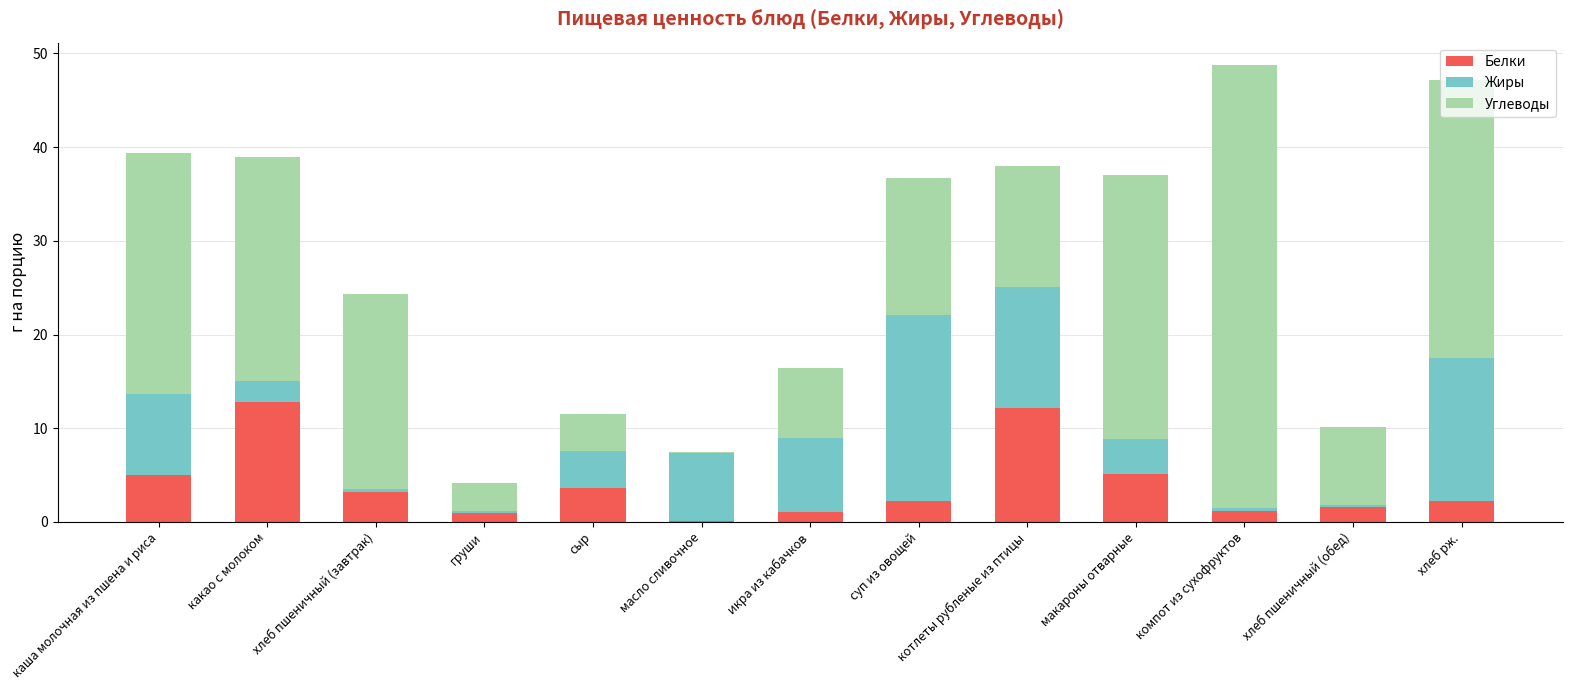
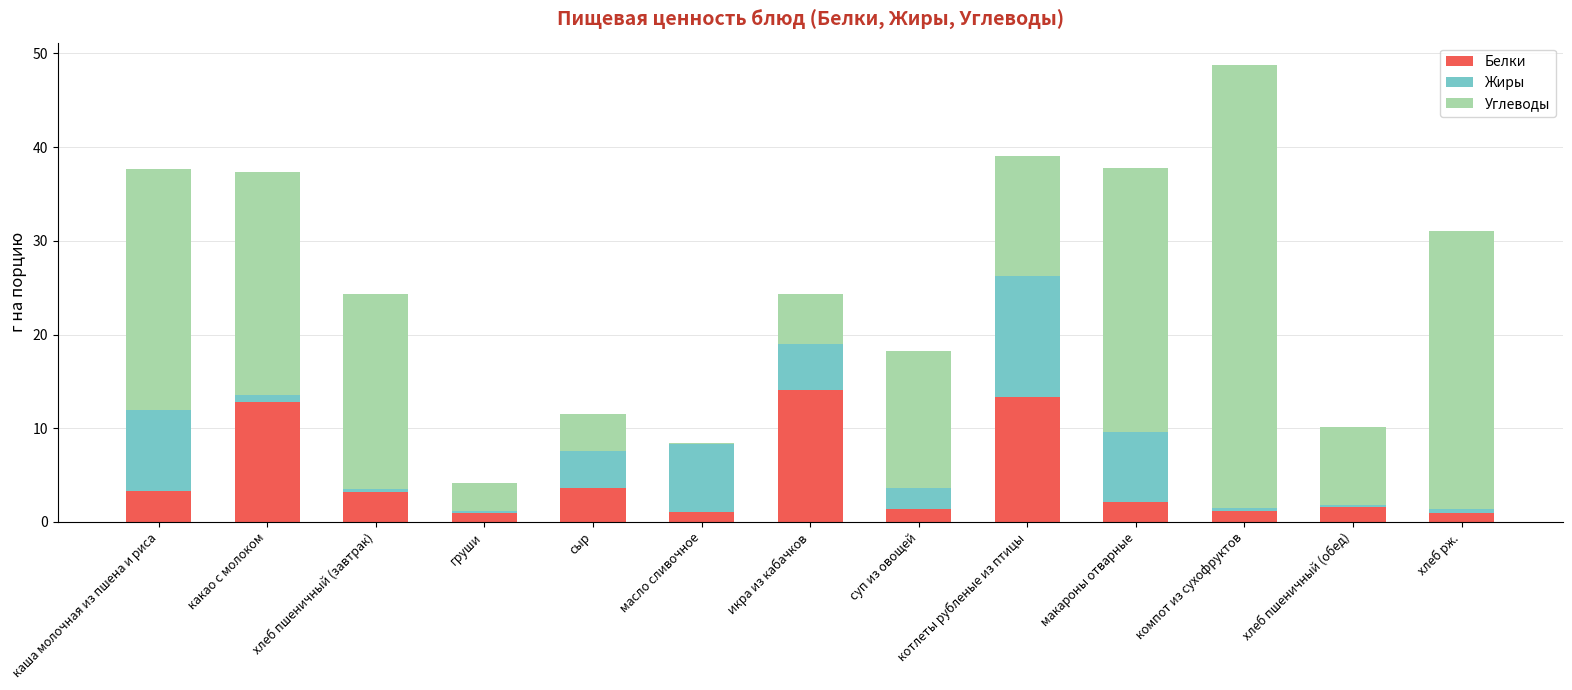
  {
    "Белки": {
-     "каша молочная из пшена и риса": 5,
+     "каша молочная из пшена и риса": 3,
      "какао с молоком": 13,
      "хлеб пшеничный (завтрак)": 3,
      "груши": 1,
      "сыр": 4,
-     "масло сливочное": 0,
-     "икра из кабачков": 1,
-     "суп из овощей": 2,
-     "котлеты рубленые из птицы": 12,
-     "макароны отварные": 5,
+     "масло сливочное": 1,
+     "икра из кабачков": 14,
+     "суп из овощей": 1,
+     "котлеты рубленые из птицы": 13,
+     "макароны отварные": 2,
      "компот из сухофруктов": 1,
      "хлеб пшеничный (обед)": 2,
-     "хлеб рж.": 2
+     "хлеб рж.": 1
    },
    "Жиры": {
      "каша молочная из пшена и риса": 9,
-     "какао с молоком": 2,
+     "какао с молоком": 1,
      "хлеб пшеничный (завтрак)": 0,
      "сыр": 4,
      "масло сливочное": 7,
-     "икра из кабачков": 8,
-     "суп из овощей": 20,
+     "икра из кабачков": 5,
+     "суп из овощей": 2,
      "котлеты рубленые из птицы": 13,
-     "макароны отварные": 4,
+     "макароны отварные": 8,
      "компот из сухофруктов": 0,
-     "хлеб рж.": 15
+     "хлеб рж.": 0
    },
    "Углеводы": {
      "каша молочная из пшена и риса": 26,
      "какао с молоком": 24,
      "хлеб пшеничный (завтрак)": 21,
      "груши": 3,
      "сыр": 4,
-     "икра из кабачков": 8,
+     "икра из кабачков": 5,
      "суп из овощей": 15,
      "котлеты рубленые из птицы": 13,
      "макароны отварные": 28,
      "компот из сухофруктов": 47,
      "хлеб пшеничный (обед)": 8
    }
  }
